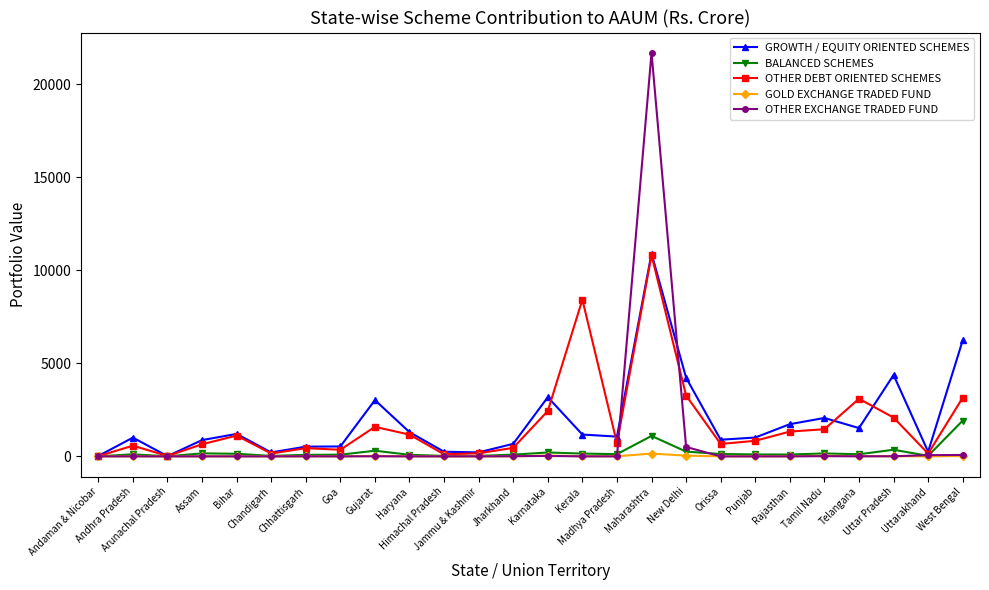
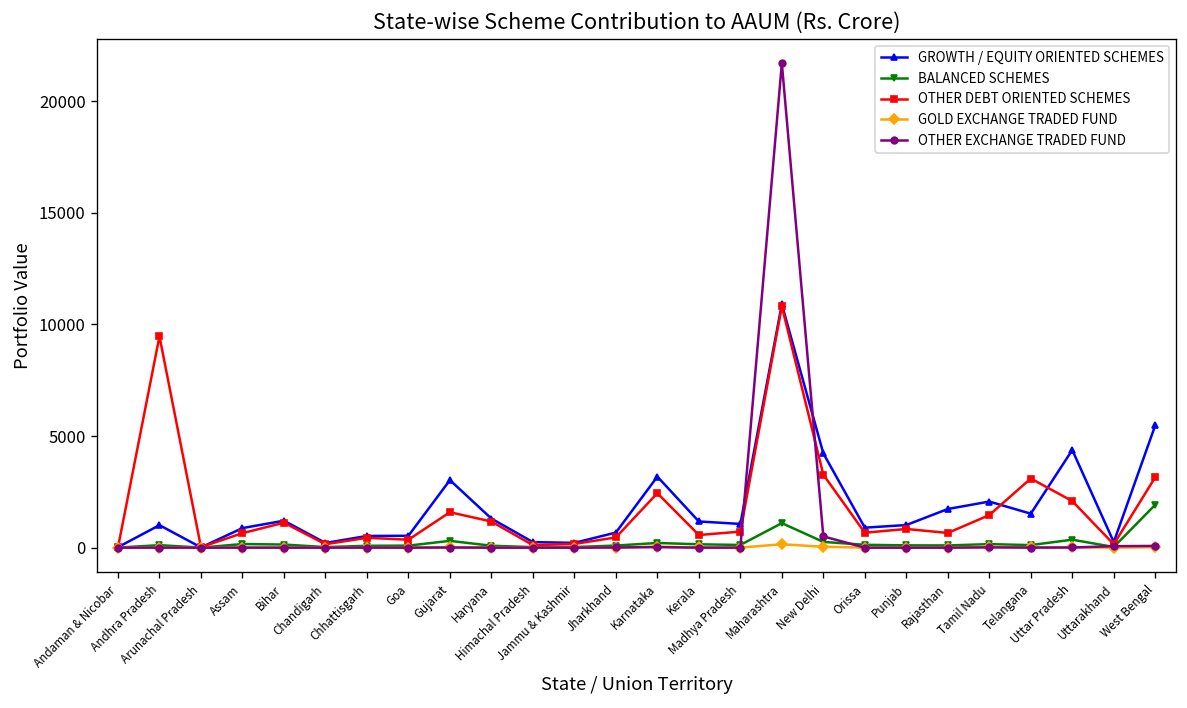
  {
    "GROWTH / EQUITY ORIENTED SCHEMES": {
      "Andhra Pradesh": 1000,
      "Assam": 900,
      "Goa": 500,
      "Gujarat": 3000,
      "Himachal Pradesh": 200,
      "Jharkhand": 700,
      "Karnataka": 3200,
      "Kerala": 1200,
      "Madhya Pradesh": 1100,
      "New Delhi": 4200,
      "Orissa": 900,
      "Punjab": 1000,
      "Rajasthan": 1700,
      "Tamil Nadu": 2100,
      "Telangana": 1500,
      "Uttar Pradesh": 4400,
-     "West Bengal": 6200
+     "West Bengal": 5500
    },
    "BALANCED SCHEMES": {
      "Assam": 200,
      "Gujarat": 300,
      "Karnataka": 200,
      "Kerala": 200,
      "Maharashtra": 1100,
      "New Delhi": 300,
      "Uttar Pradesh": 400,
      "West Bengal": 1900
    },
    "OTHER DEBT ORIENTED SCHEMES": {
-     "Andhra Pradesh": 600,
+     "Andhra Pradesh": 9500,
      "Assam": 700,
      "Goa": 400,
      "Gujarat": 1600,
      "Jharkhand": 500,
      "Karnataka": 2400,
-     "Kerala": 8400,
+     "Kerala": 600,
      "Madhya Pradesh": 700,
      "New Delhi": 3300,
      "Orissa": 700,
      "Punjab": 800,
-     "Rajasthan": 1300,
+     "Rajasthan": 700,
      "Tamil Nadu": 1500,
      "Telangana": 3100,
      "Uttar Pradesh": 2100,
      "West Bengal": 3200
    },
    "GOLD EXCHANGE TRADED FUND": {
      "Maharashtra": 200,
      "New Delhi": 0
    },
    "OTHER EXCHANGE TRADED FUND": {
      "Maharashtra": 21700,
      "New Delhi": 500
    }
  }
